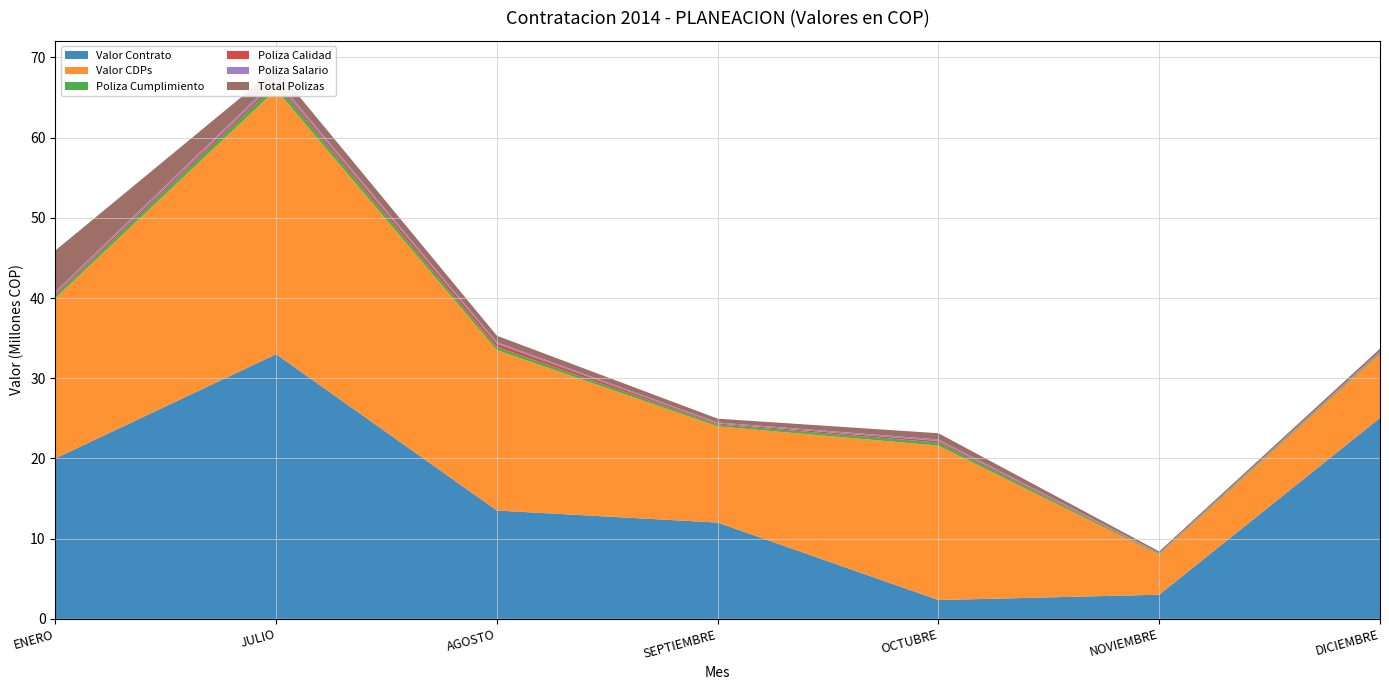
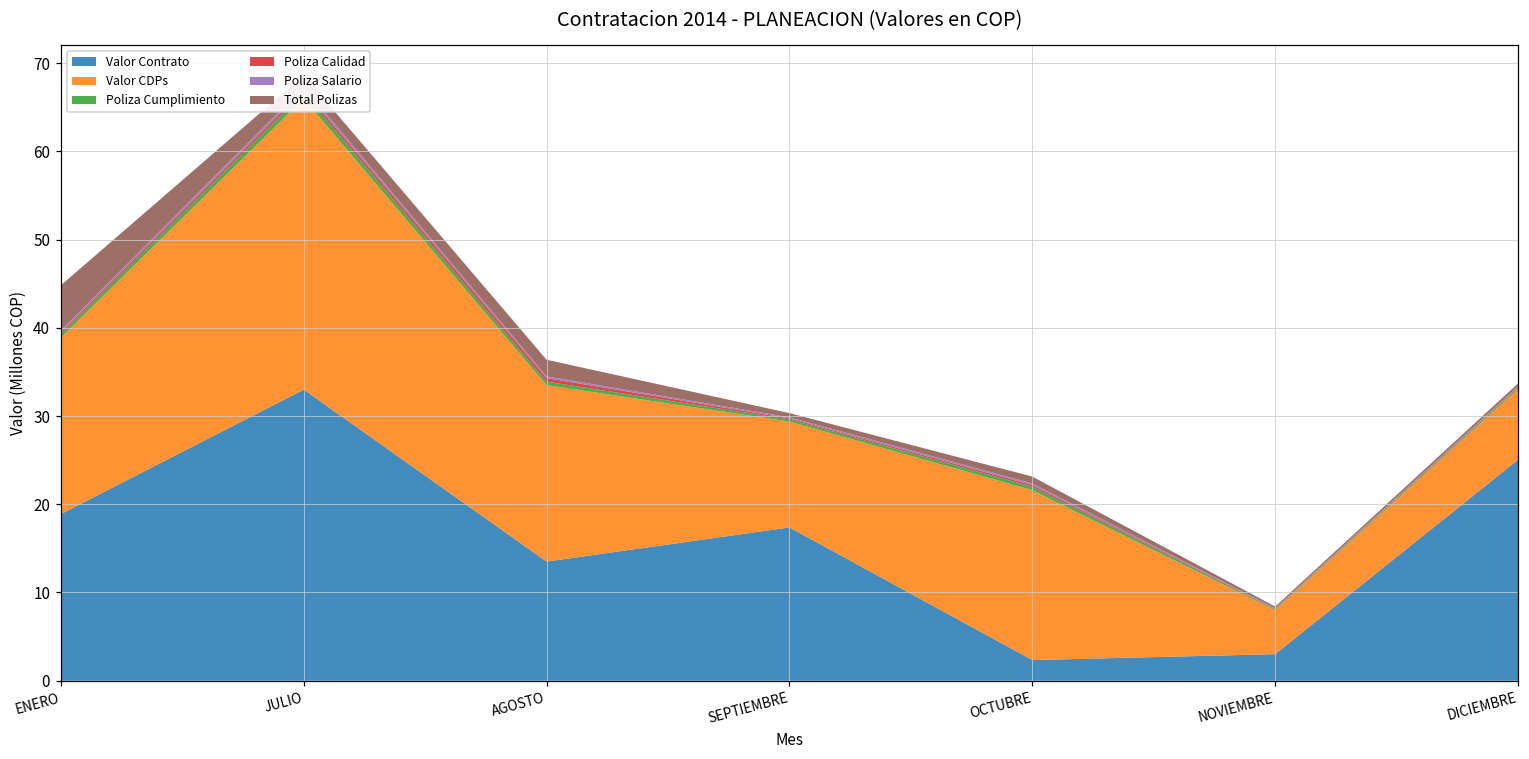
  {
    "Valor Contrato": {
-     "ENERO": 20,
+     "ENERO": 19,
      "JULIO": 33,
      "AGOSTO": 14,
-     "SEPTIEMBRE": 12,
+     "SEPTIEMBRE": 17,
      "OCTUBRE": 2,
      "NOVIEMBRE": 3,
      "DICIEMBRE": 25
    },
    "Valor CDPs": {
      "ENERO": 20,
      "AGOSTO": 20,
      "OCTUBRE": 19
    },
    "Poliza Cumplimiento": {
      "AGOSTO": 0
    },
    "Total Polizas": {
      "ENERO": 5,
-     "AGOSTO": 1,
+     "AGOSTO": 2,
      "SEPTIEMBRE": 0,
      "OCTUBRE": 1
    }
  }
